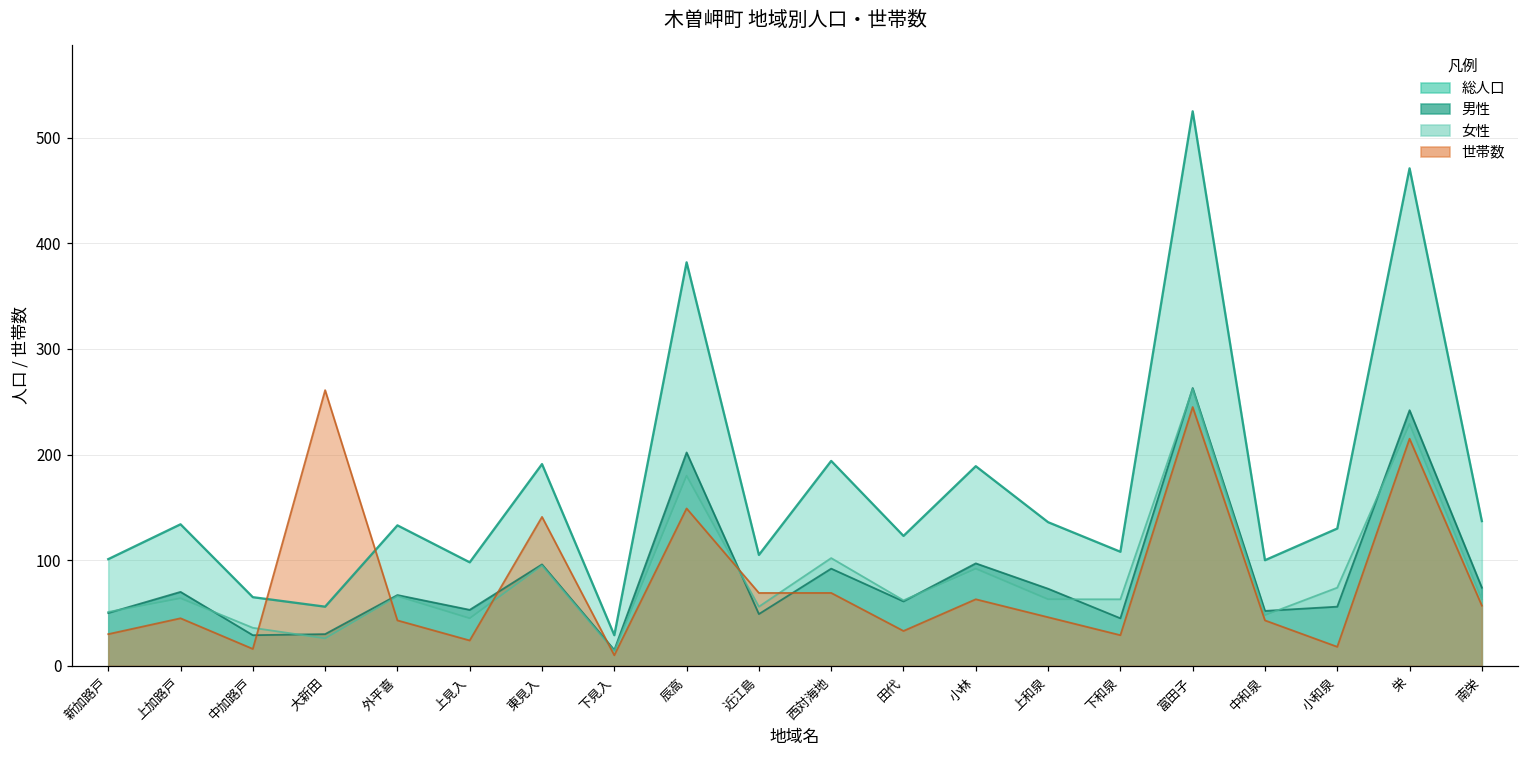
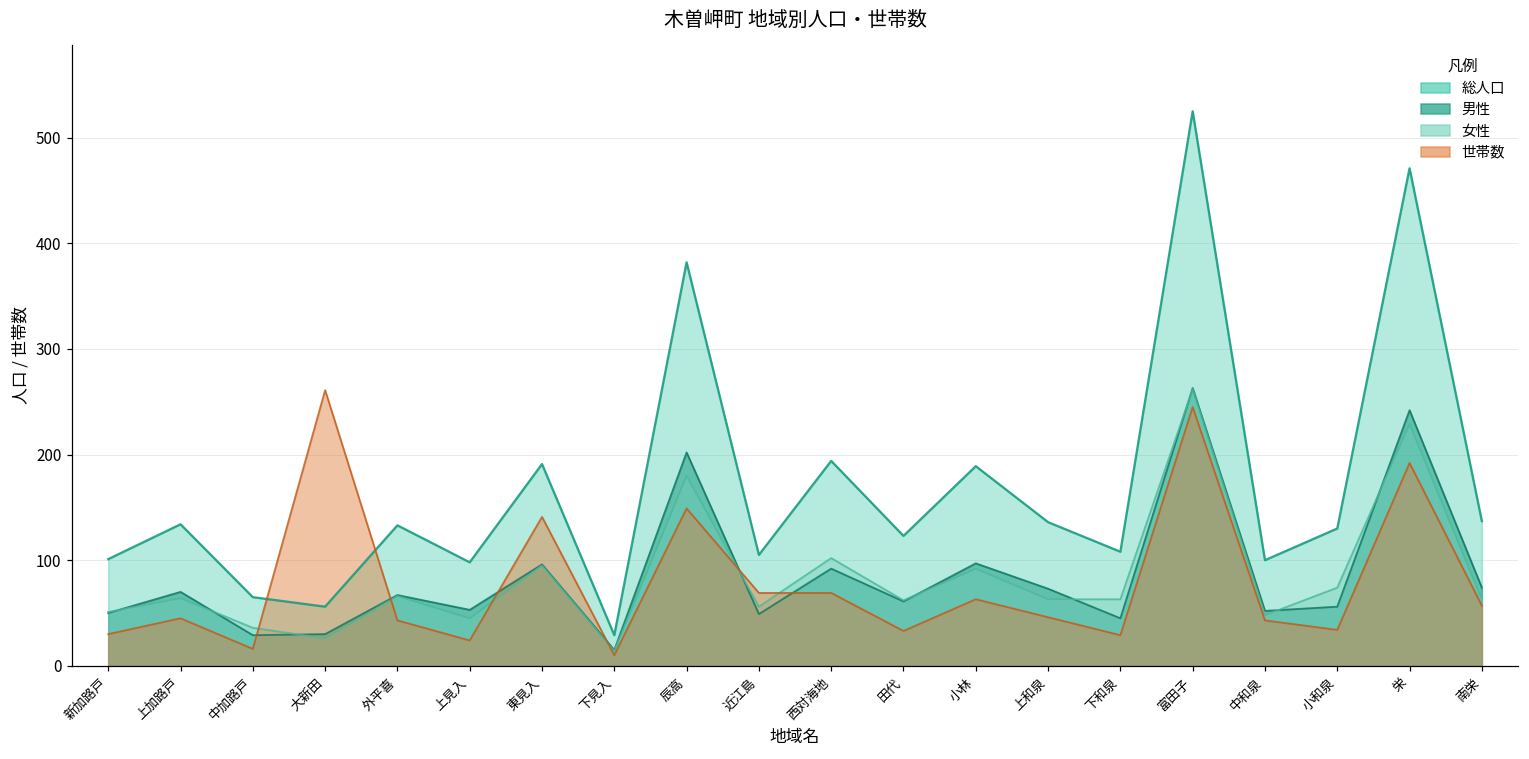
  {
    "世帯数": {
      "新加路戸": 30,
      "上加路戸": 50,
      "中加路戸": 20,
      "大新田": 260,
      "外平喜": 40,
      "上見入": 20,
      "東見入": 140,
      "下見入": 10,
      "辰高": 150,
      "近江島": 70,
      "西対海地": 70,
      "田代": 30,
      "小林": 60,
      "上和泉": 50,
      "下和泉": 30,
      "富田子": 250,
      "中和泉": 40,
-     "小和泉": 20,
-     "栄": 220,
+     "小和泉": 30,
+     "栄": 190,
      "南栄": 60
    }
  }
